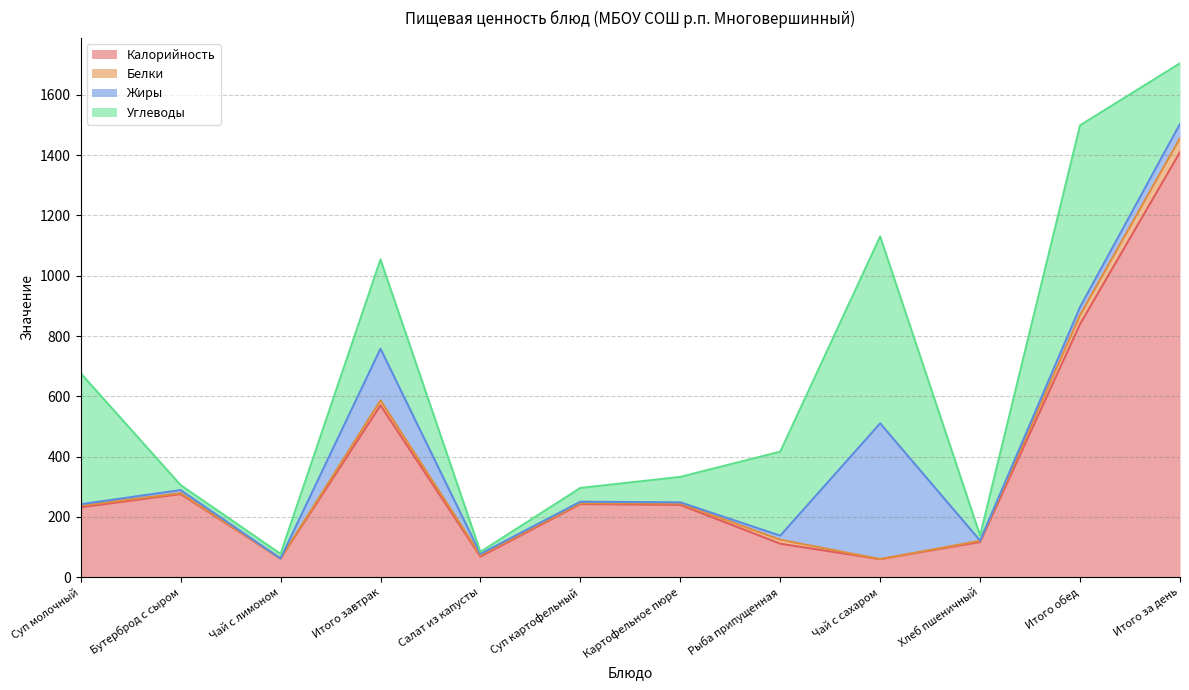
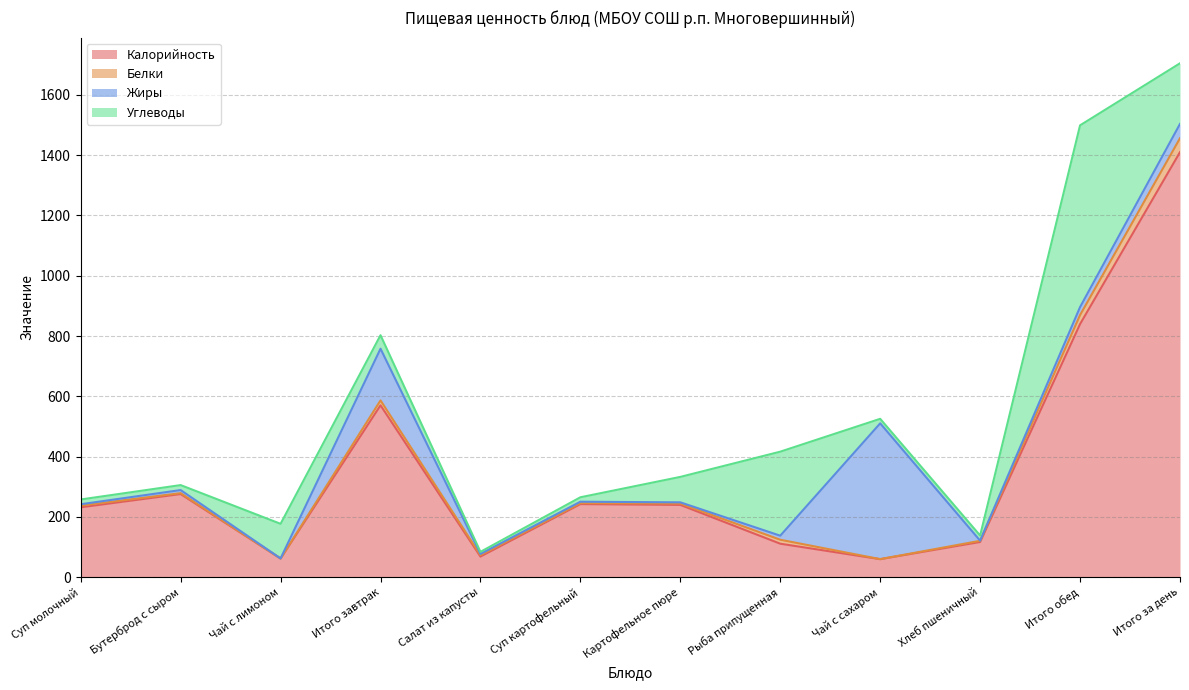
  {
    "Жиры": {
      "Бутерброд с сыром": 10,
      "Итого завтрак": 170,
      "Рыба припущенная": 10,
      "Чай с сахаром": 450,
      "Итого обед": 30,
      "Итого за день": 50
    },
    "Углеводы": {
-     "Суп молочный": 430,
+     "Суп молочный": 20,
      "Бутерброд с сыром": 20,
-     "Чай с лимоном": 20,
-     "Итого завтрак": 300,
-     "Суп картофельный": 50,
+     "Чай с лимоном": 110,
+     "Итого завтрак": 40,
+     "Суп картофельный": 10,
      "Картофельное пюре": 80,
      "Рыба припущенная": 280,
-     "Чай с сахаром": 620,
+     "Чай с сахаром": 20,
      "Хлеб пшеничный": 20,
      "Итого обед": 600,
      "Итого за день": 200
    }
  }
